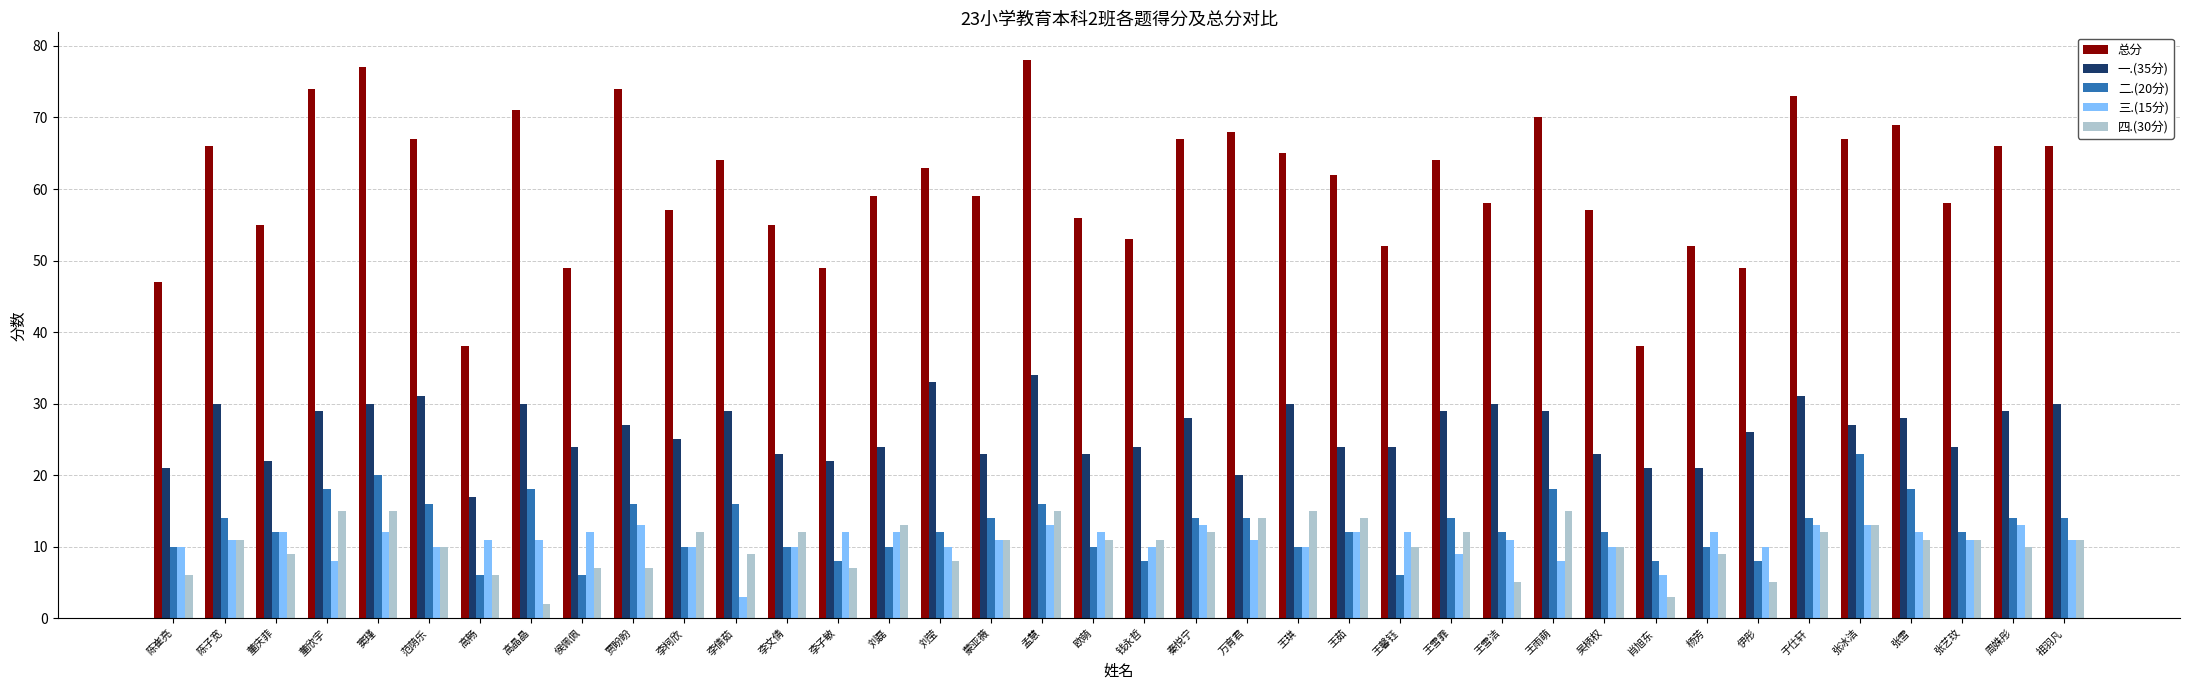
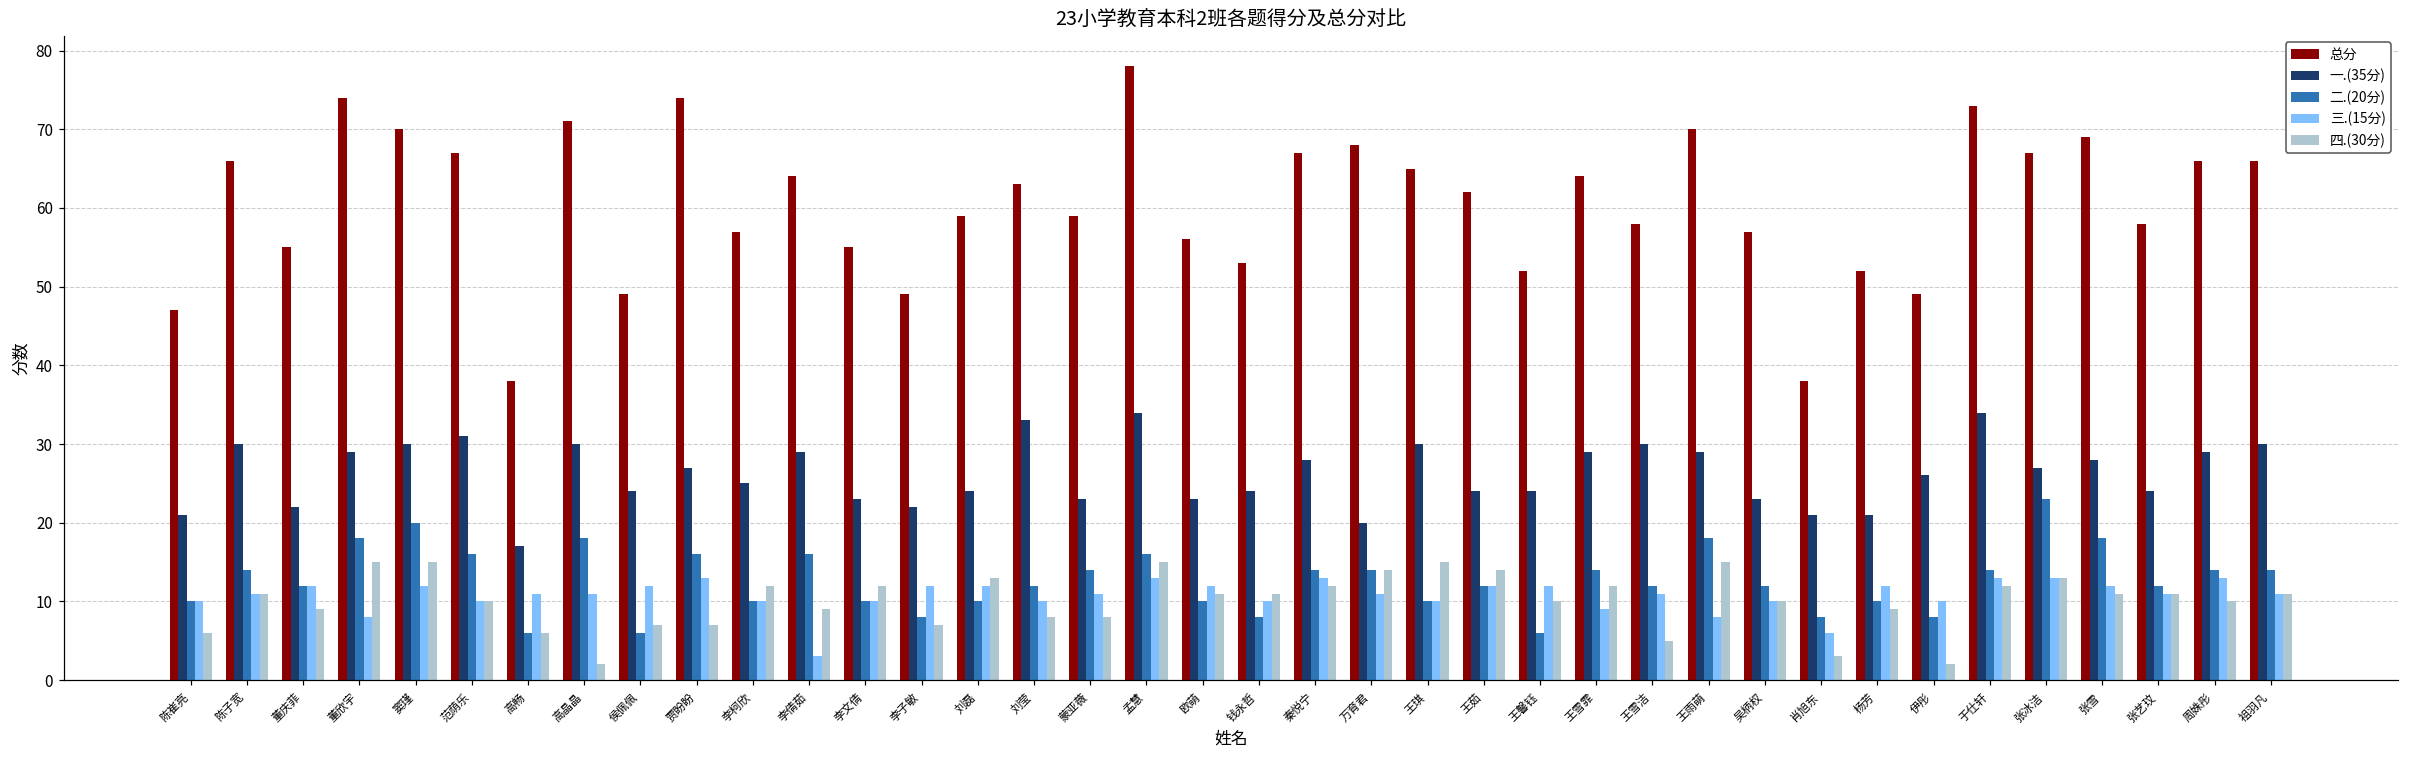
  {
    "总分": {
      "陈崔亮": 47,
      "陈子宽": 66,
      "董庆菲": 55,
      "董欣宇": 74,
-     "窦瑾": 77,
+     "窦瑾": 70,
      "范荫乐": 67,
      "高畅": 38,
      "高晶晶": 71,
      "侯佩佩": 49,
      "贾盼盼": 74,
      "李柯欣": 57,
      "李倩茹": 64,
      "李文倩": 55,
      "李子敏": 49,
      "刘磊": 59,
      "刘莹": 63,
      "蒙亚薇": 59,
      "孟慧": 78,
      "欧萌": 56,
      "钱永哲": 53,
      "秦悦宁": 67,
      "万育君": 68,
      "王琪": 65,
      "王茹": 62,
      "王馨钰": 52,
      "王雪霏": 64,
      "王雪洁": 58,
      "王雨萌": 70,
      "吴柄权": 57,
      "肖旭东": 38,
      "杨芳": 52,
      "伊彤": 49,
      "于仕轩": 73,
      "张冰洁": 67,
      "张雪": 69,
      "张艺玟": 58,
      "周姝彤": 66,
      "祖羽凡": 66
    },
    "一.(35分)": {
      "陈崔亮": 21,
      "陈子宽": 30,
      "董庆菲": 22,
      "董欣宇": 29,
      "窦瑾": 30,
      "范荫乐": 31,
      "高畅": 17,
      "高晶晶": 30,
      "侯佩佩": 24,
      "贾盼盼": 27,
      "李柯欣": 25,
      "李倩茹": 29,
      "李文倩": 23,
      "李子敏": 22,
      "刘磊": 24,
      "刘莹": 33,
      "蒙亚薇": 23,
      "孟慧": 34,
      "欧萌": 23,
      "钱永哲": 24,
      "秦悦宁": 28,
      "万育君": 20,
      "王琪": 30,
      "王茹": 24,
      "王馨钰": 24,
      "王雪霏": 29,
      "王雪洁": 30,
      "王雨萌": 29,
      "吴柄权": 23,
      "肖旭东": 21,
      "杨芳": 21,
      "伊彤": 26,
-     "于仕轩": 31,
+     "于仕轩": 34,
      "张冰洁": 27,
      "张雪": 28,
      "张艺玟": 24,
      "周姝彤": 29,
      "祖羽凡": 30
    },
    "二.(20分)": {
      "陈崔亮": 10,
      "陈子宽": 14,
      "董庆菲": 12,
      "董欣宇": 18,
      "窦瑾": 20,
      "范荫乐": 16,
      "高畅": 6,
      "高晶晶": 18,
      "侯佩佩": 6,
      "贾盼盼": 16,
      "李柯欣": 10,
      "李倩茹": 16,
      "李文倩": 10,
      "李子敏": 8,
      "刘磊": 10,
      "刘莹": 12,
      "蒙亚薇": 14,
      "孟慧": 16,
      "欧萌": 10,
      "钱永哲": 8,
      "秦悦宁": 14,
      "万育君": 14,
      "王琪": 10,
      "王茹": 12,
      "王馨钰": 6,
      "王雪霏": 14,
      "王雪洁": 12,
      "王雨萌": 18,
      "吴柄权": 12,
      "肖旭东": 8,
      "杨芳": 10,
      "伊彤": 8,
      "于仕轩": 14,
      "张冰洁": 23,
      "张雪": 18,
      "张艺玟": 12,
      "周姝彤": 14,
      "祖羽凡": 14
    },
    "三.(15分)": {
      "陈崔亮": 10,
      "陈子宽": 11,
      "董庆菲": 12,
      "董欣宇": 8,
      "窦瑾": 12,
      "范荫乐": 10,
      "高畅": 11,
      "高晶晶": 11,
      "侯佩佩": 12,
      "贾盼盼": 13,
      "李柯欣": 10,
      "李倩茹": 3,
      "李文倩": 10,
      "李子敏": 12,
      "刘磊": 12,
      "刘莹": 10,
      "蒙亚薇": 11,
      "孟慧": 13,
      "欧萌": 12,
      "钱永哲": 10,
      "秦悦宁": 13,
      "万育君": 11,
      "王琪": 10,
      "王茹": 12,
      "王馨钰": 12,
      "王雪霏": 9,
      "王雪洁": 11,
      "王雨萌": 8,
      "吴柄权": 10,
      "肖旭东": 6,
      "杨芳": 12,
      "伊彤": 10,
      "于仕轩": 13,
      "张冰洁": 13,
      "张雪": 12,
      "张艺玟": 11,
      "周姝彤": 13,
      "祖羽凡": 11
    },
    "四.(30分)": {
      "陈崔亮": 6,
      "陈子宽": 11,
      "董庆菲": 9,
      "董欣宇": 15,
      "窦瑾": 15,
      "范荫乐": 10,
      "高畅": 6,
      "高晶晶": 2,
      "侯佩佩": 7,
      "贾盼盼": 7,
      "李柯欣": 12,
      "李倩茹": 9,
      "李文倩": 12,
      "李子敏": 7,
      "刘磊": 13,
      "刘莹": 8,
-     "蒙亚薇": 11,
+     "蒙亚薇": 8,
      "孟慧": 15,
      "欧萌": 11,
      "钱永哲": 11,
      "秦悦宁": 12,
      "万育君": 14,
      "王琪": 15,
      "王茹": 14,
      "王馨钰": 10,
      "王雪霏": 12,
      "王雪洁": 5,
      "王雨萌": 15,
      "吴柄权": 10,
      "肖旭东": 3,
      "杨芳": 9,
-     "伊彤": 5,
+     "伊彤": 2,
      "于仕轩": 12,
      "张冰洁": 13,
      "张雪": 11,
      "张艺玟": 11,
      "周姝彤": 10,
      "祖羽凡": 11
    }
  }
